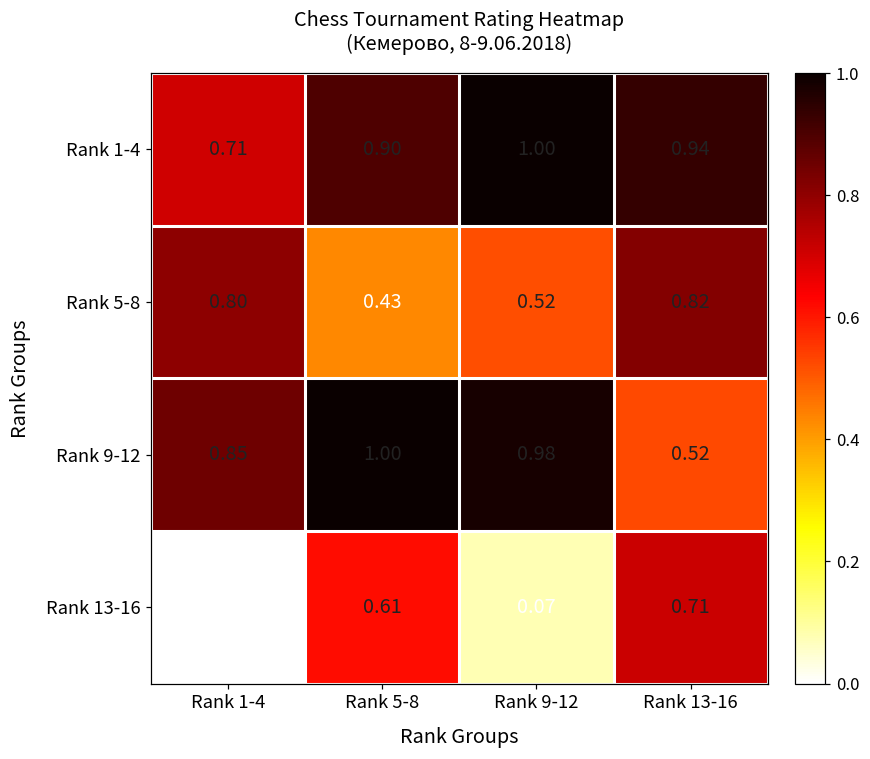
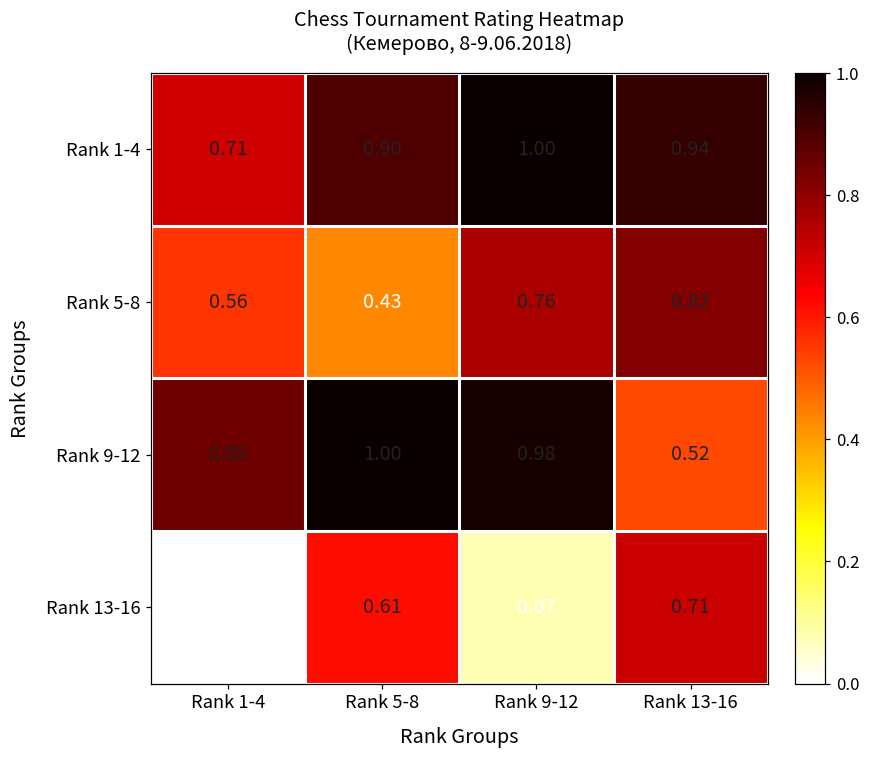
  {
    "Rank 1-4": {
      "Rank 1-4": 0.71
    },
    "Rank 5-8": {
-     "Rank 1-4": 0.80,
+     "Rank 1-4": 0.56,
      "Rank 5-8": 0.43,
-     "Rank 9-12": 0.52,
+     "Rank 9-12": 0.76,
      "Rank 13-16": 0.82
    },
    "Rank 9-12": {
      "Rank 1-4": 0.85,
      "Rank 13-16": 0.52
    },
    "Rank 13-16": {
      "Rank 5-8": 0.61,
      "Rank 9-12": 0.07,
      "Rank 13-16": 0.71
    }
  }
